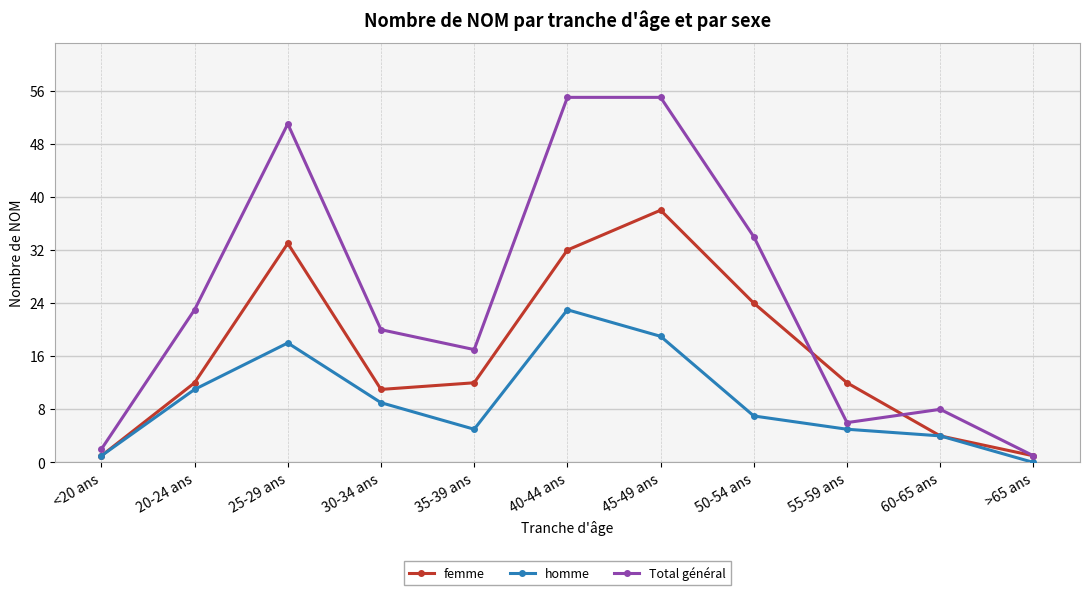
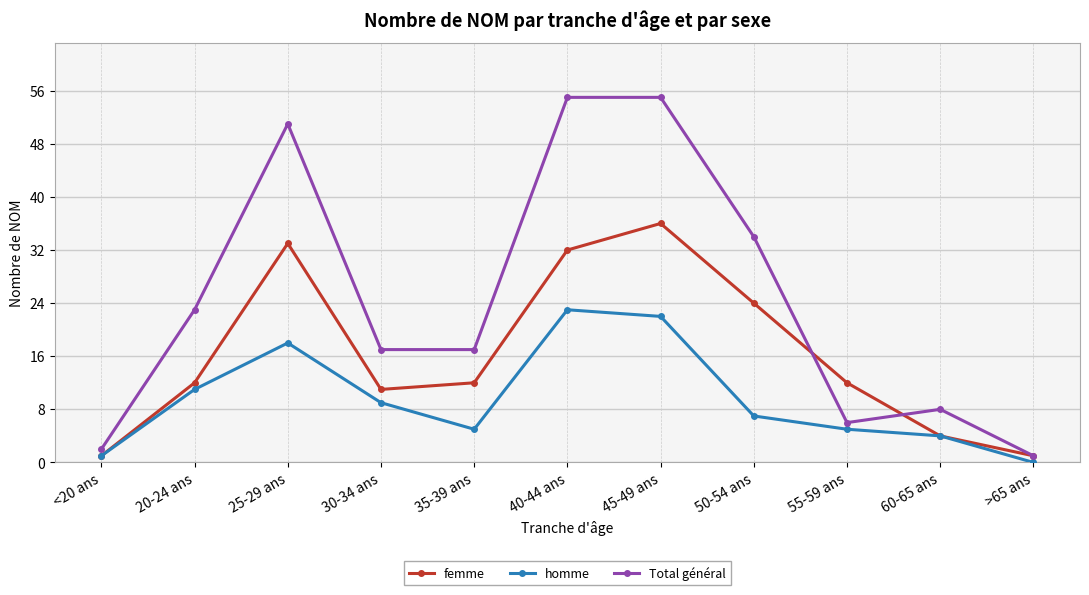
  {
    "femme": {
      "20-24 ans": 12,
      "25-29 ans": 33,
      "30-34 ans": 11,
      "35-39 ans": 12,
      "40-44 ans": 32,
-     "45-49 ans": 38,
+     "45-49 ans": 36,
      "50-54 ans": 24,
      "55-59 ans": 12
    },
    "homme": {
      "20-24 ans": 11,
      "25-29 ans": 18,
      "30-34 ans": 9,
      "35-39 ans": 5,
      "40-44 ans": 23,
-     "45-49 ans": 19,
+     "45-49 ans": 22,
      "50-54 ans": 7,
      "55-59 ans": 5,
      ">65 ans": 0
    },
    "Total général": {
      "<20 ans": 2,
      "20-24 ans": 23,
      "25-29 ans": 51,
-     "30-34 ans": 20,
+     "30-34 ans": 17,
      "35-39 ans": 17,
      "40-44 ans": 55,
      "45-49 ans": 55,
      "50-54 ans": 34,
      "55-59 ans": 6,
      "60-65 ans": 8
    }
  }
